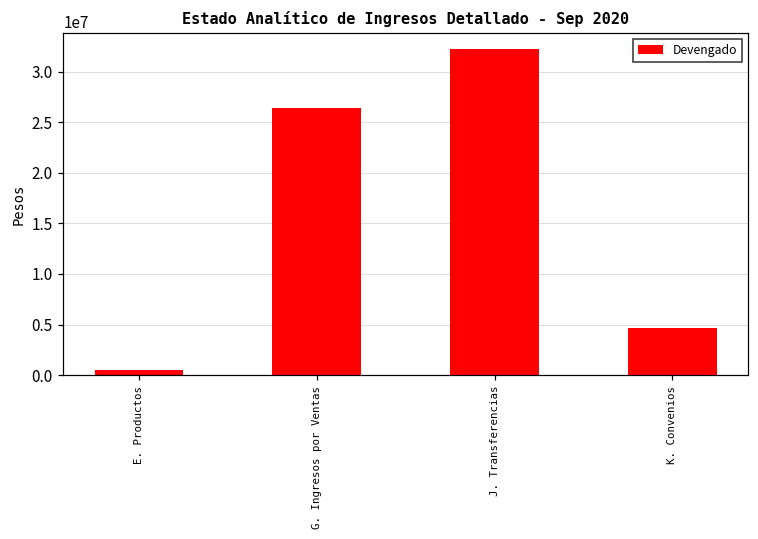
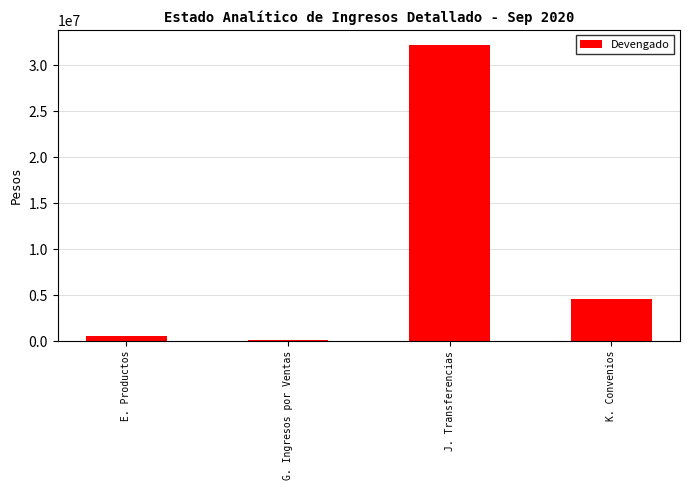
  {
    "E. Productos": 1000000,
-   "G. Ingresos por Ventas": 26000000,
+   "G. Ingresos por Ventas": 0,
    "J. Transferencias": 32000000,
    "K. Convenios": 5000000
  }
